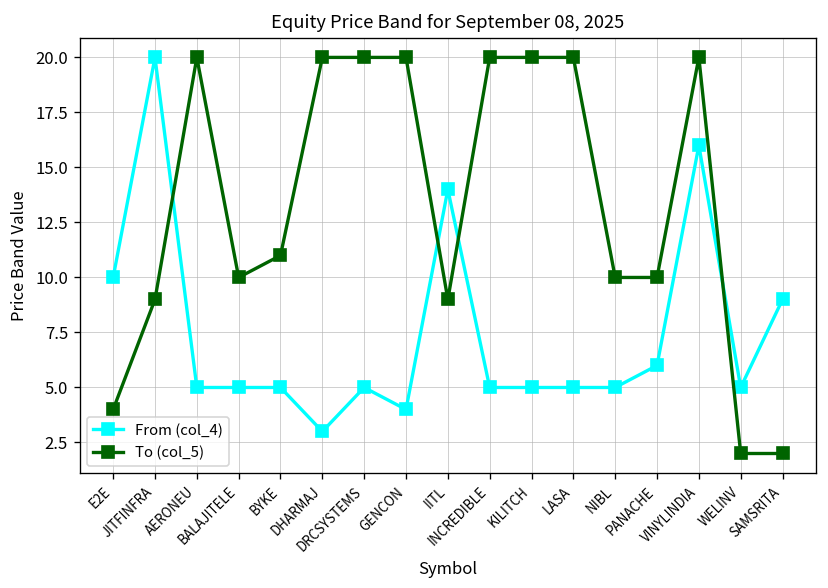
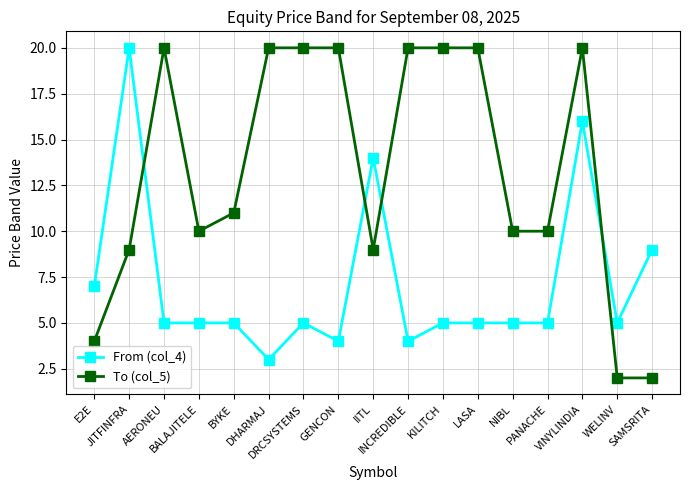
  {
    "From (col_4)": {
-     "E2E": 10,
+     "E2E": 7,
      "JITFINFRA": 20,
      "AERONEU": 5,
      "BALAJITELE": 5,
      "BYKE": 5,
      "DHARMAJ": 3,
      "DRCSYSTEMS": 5,
      "GENCON": 4,
      "IITL": 14,
-     "INCREDIBLE": 5,
+     "INCREDIBLE": 4,
      "KILITCH": 5,
      "LASA": 5,
      "NIBL": 5,
-     "PANACHE": 6,
+     "PANACHE": 5,
      "VINYLINDIA": 16,
      "WELINV": 5,
      "SAMSRITA": 9
    },
    "To (col_5)": {
      "E2E": 4,
      "JITFINFRA": 9,
      "AERONEU": 20,
      "BALAJITELE": 10,
      "BYKE": 11,
      "DHARMAJ": 20,
      "DRCSYSTEMS": 20,
      "GENCON": 20,
      "IITL": 9,
      "INCREDIBLE": 20,
      "KILITCH": 20,
      "LASA": 20,
      "NIBL": 10,
      "PANACHE": 10,
      "VINYLINDIA": 20,
      "WELINV": 2,
      "SAMSRITA": 2
    }
  }
